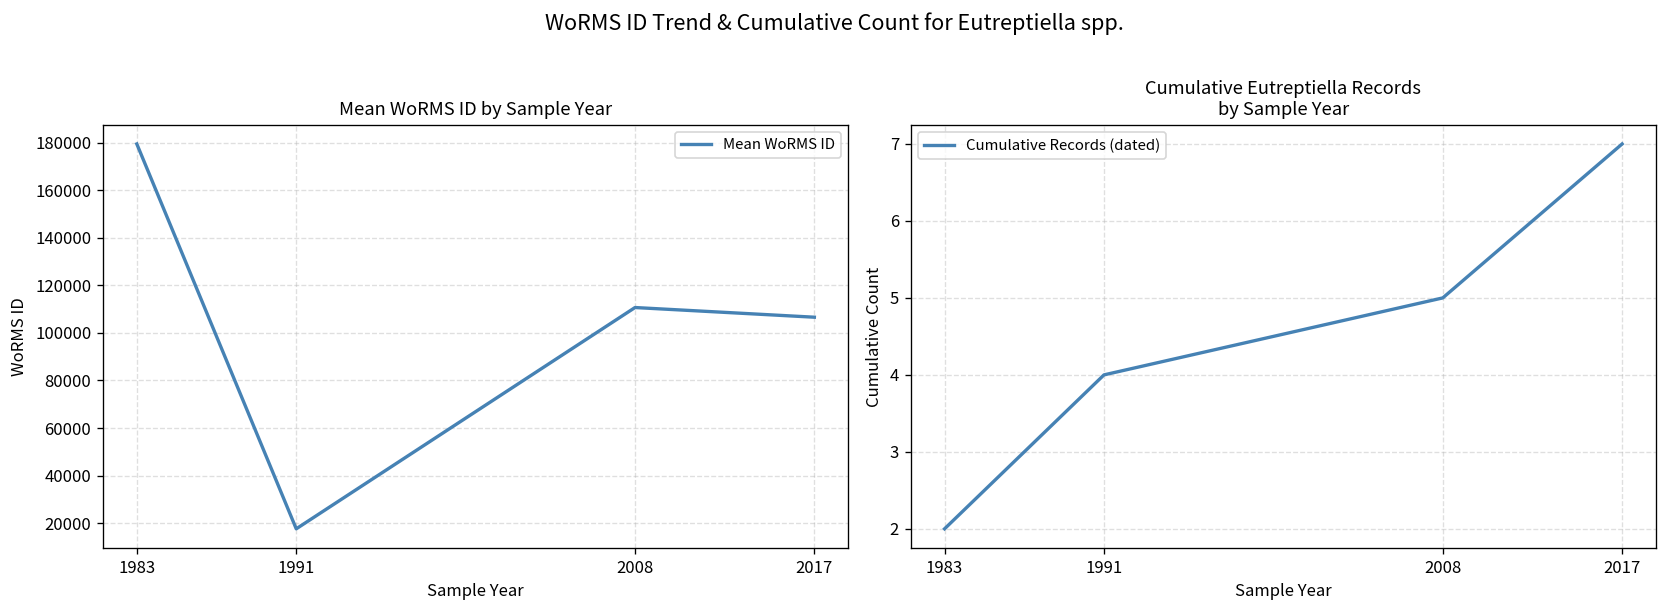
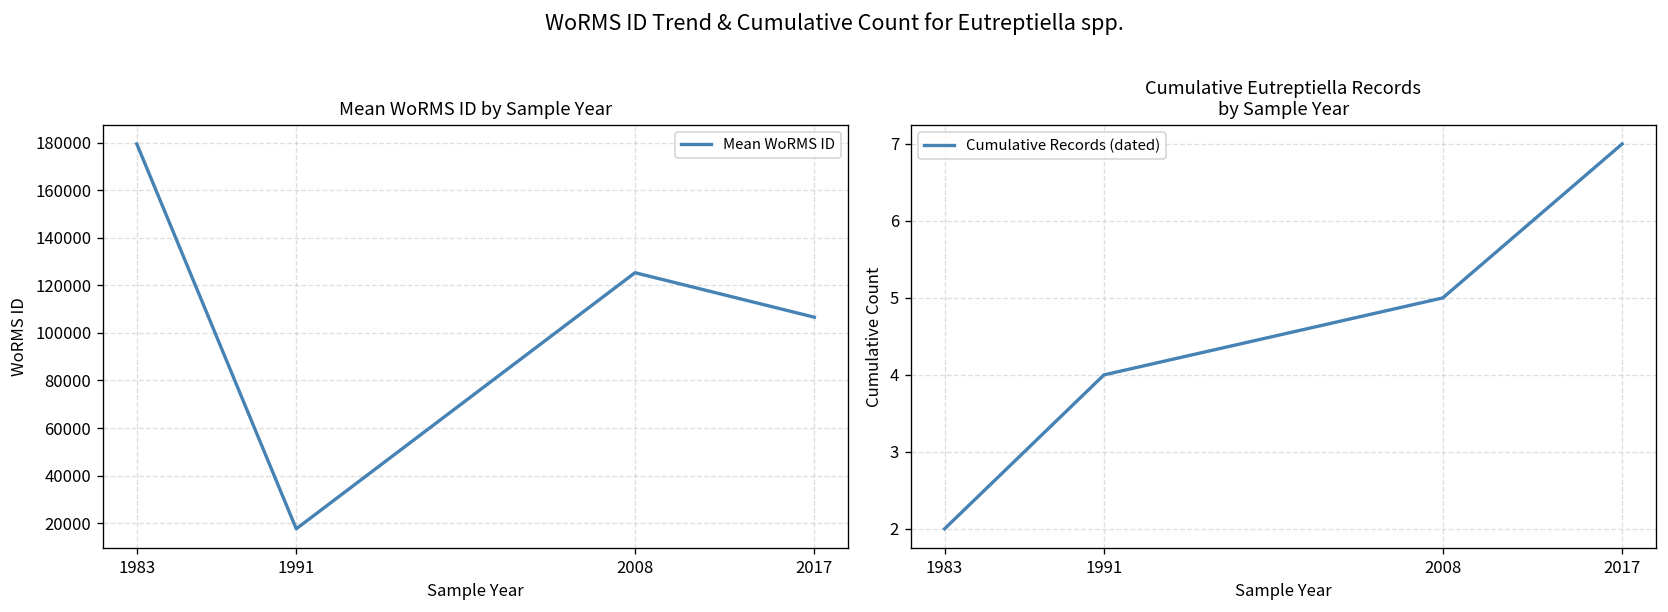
  {
    "Mean WoRMS ID by Sample Year": {
      "1983": 179000,
      "1991": 18000,
-     "2008": 111000,
+     "2008": 125000,
      "2017": 107000
    },
    "Cumulative Eutreptiella Records by Sample Year": {
      "1983": 2.0,
      "1991": 4.0,
      "2008": 5.0,
      "2017": 7.0
    }
  }
